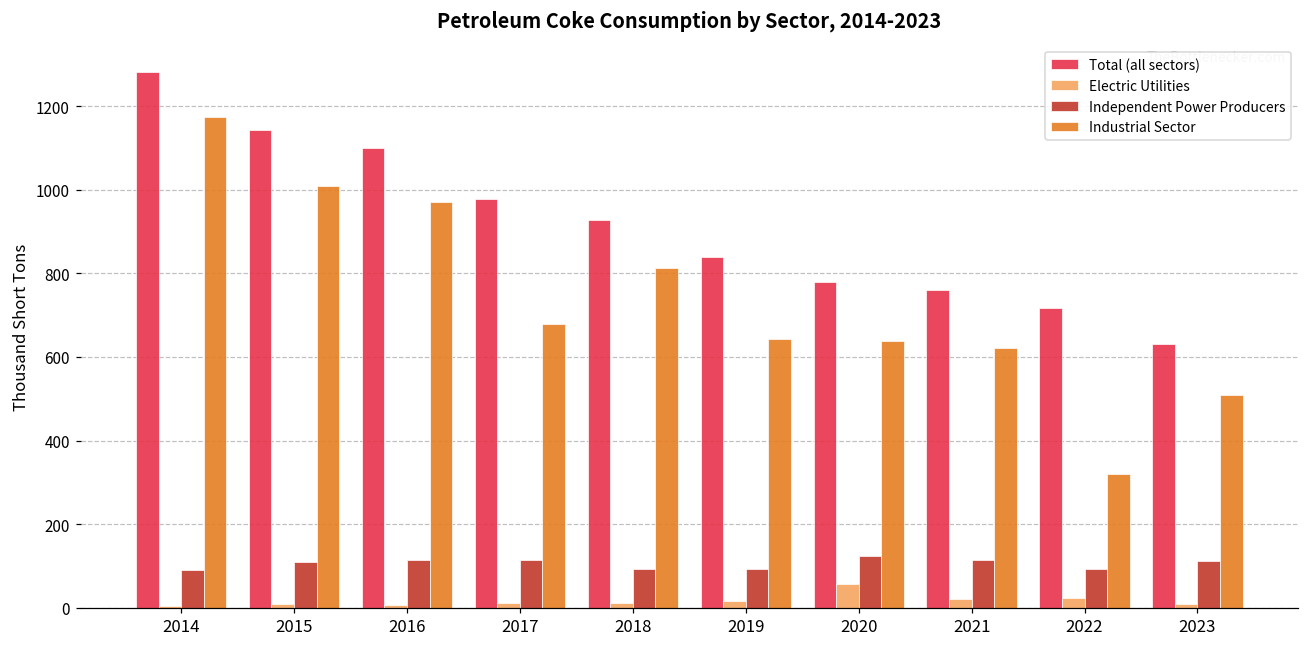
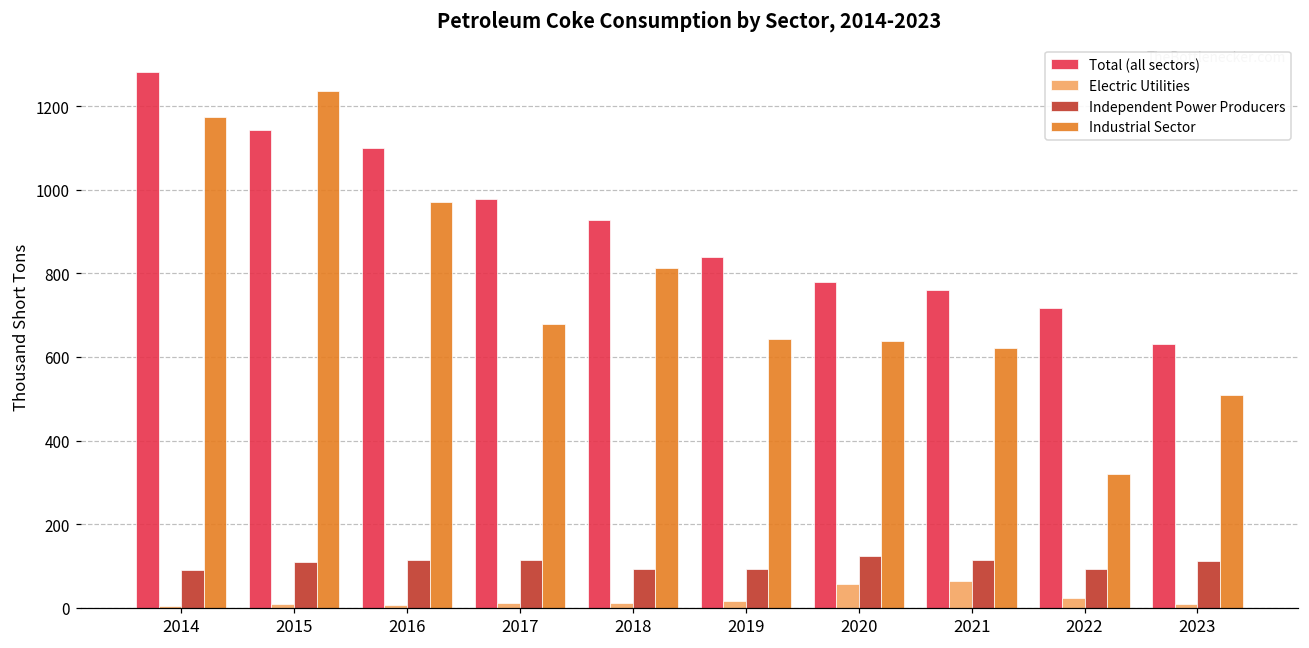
  {
    "Electric Utilities": {
      "2015": 10,
      "2017": 10,
      "2018": 10,
      "2019": 20,
      "2020": 60,
-     "2021": 20,
+     "2021": 60,
      "2022": 20,
      "2023": 10
    },
    "Industrial Sector": {
      "2014": 1170,
-     "2015": 1010,
+     "2015": 1240,
      "2016": 970,
      "2017": 680,
      "2018": 810,
      "2019": 640,
      "2020": 640,
      "2021": 620,
      "2022": 320,
      "2023": 510
    }
  }
